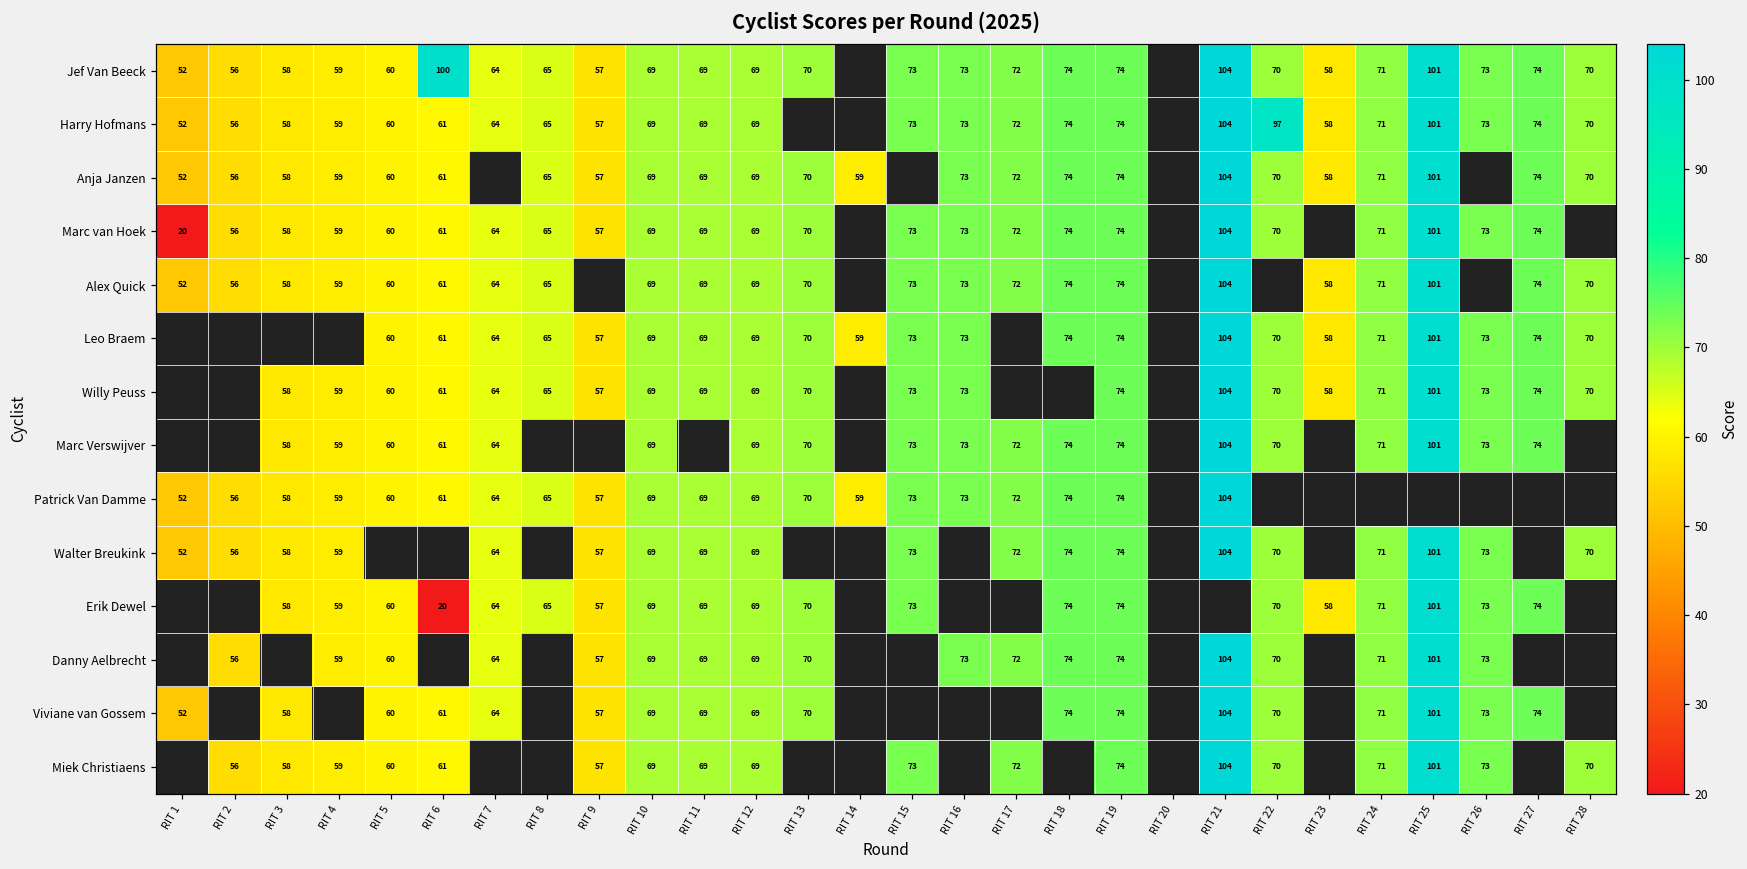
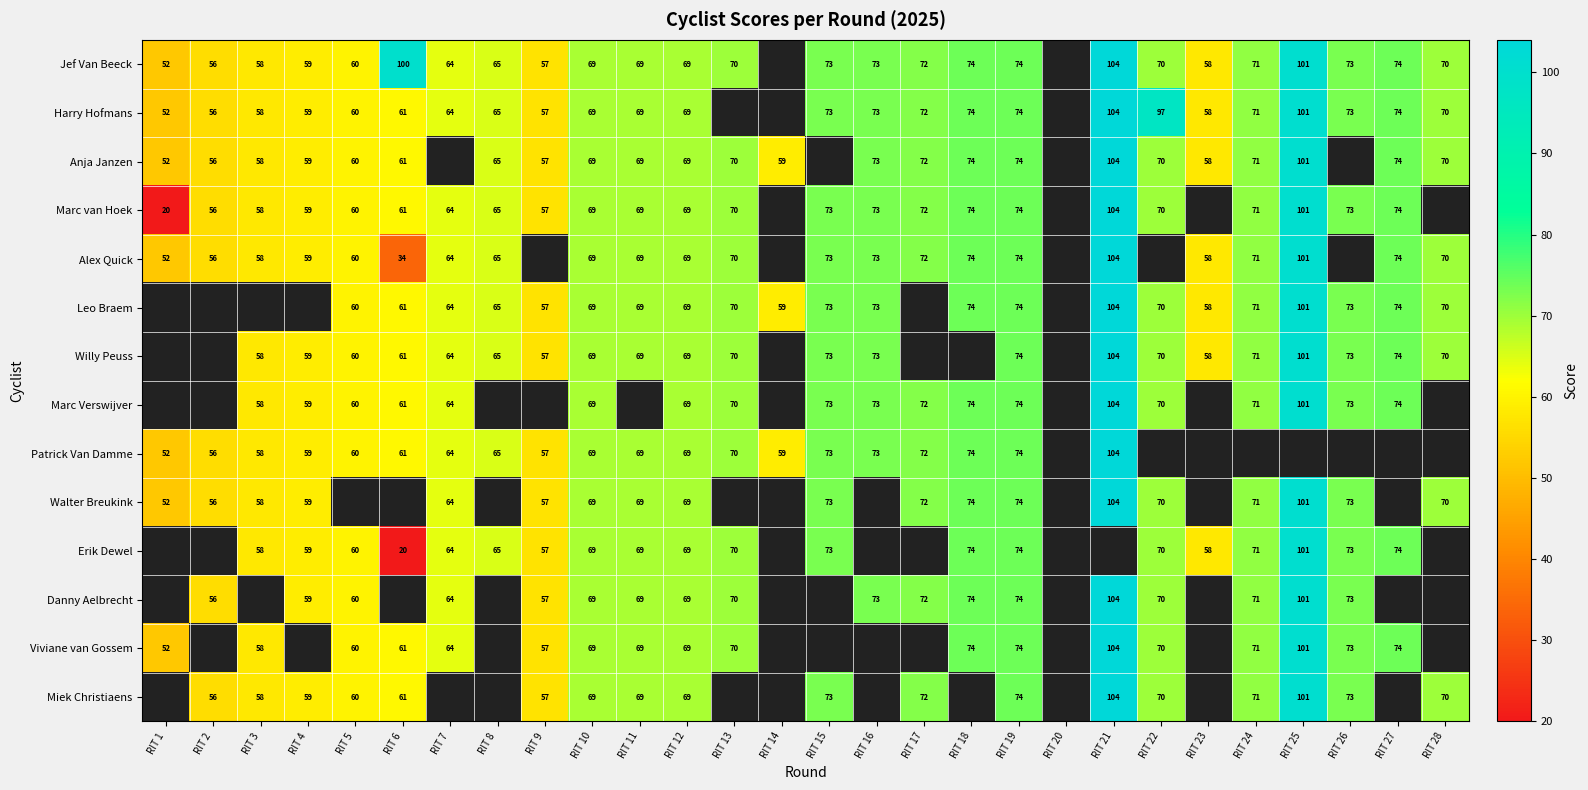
  {
    "Alex Quick": {
      "RIT 1": 52,
      "RIT 2": 56,
      "RIT 3": 58,
      "RIT 4": 59,
      "RIT 5": 60,
-     "RIT 6": 61,
+     "RIT 6": 34,
      "RIT 7": 64,
      "RIT 8": 65,
      "RIT 10": 69,
      "RIT 11": 69,
      "RIT 12": 69,
      "RIT 13": 70,
      "RIT 15": 73,
      "RIT 16": 73,
      "RIT 17": 72,
      "RIT 18": 74,
      "RIT 19": 74,
      "RIT 21": 104,
      "RIT 23": 58,
      "RIT 24": 71,
      "RIT 25": 101,
      "RIT 27": 74,
      "RIT 28": 70
    }
  }
